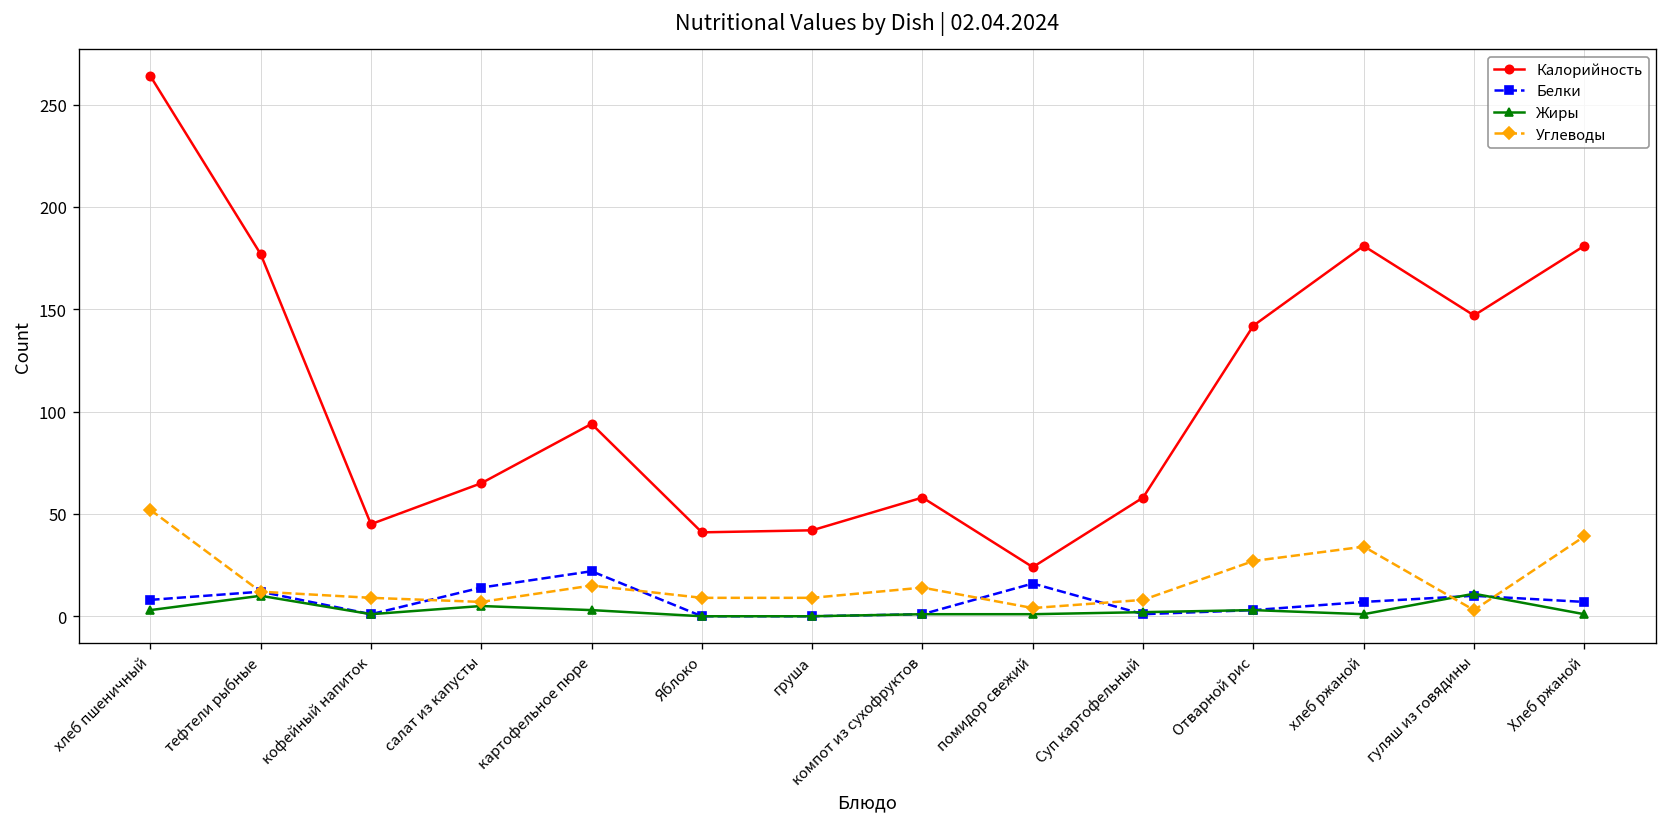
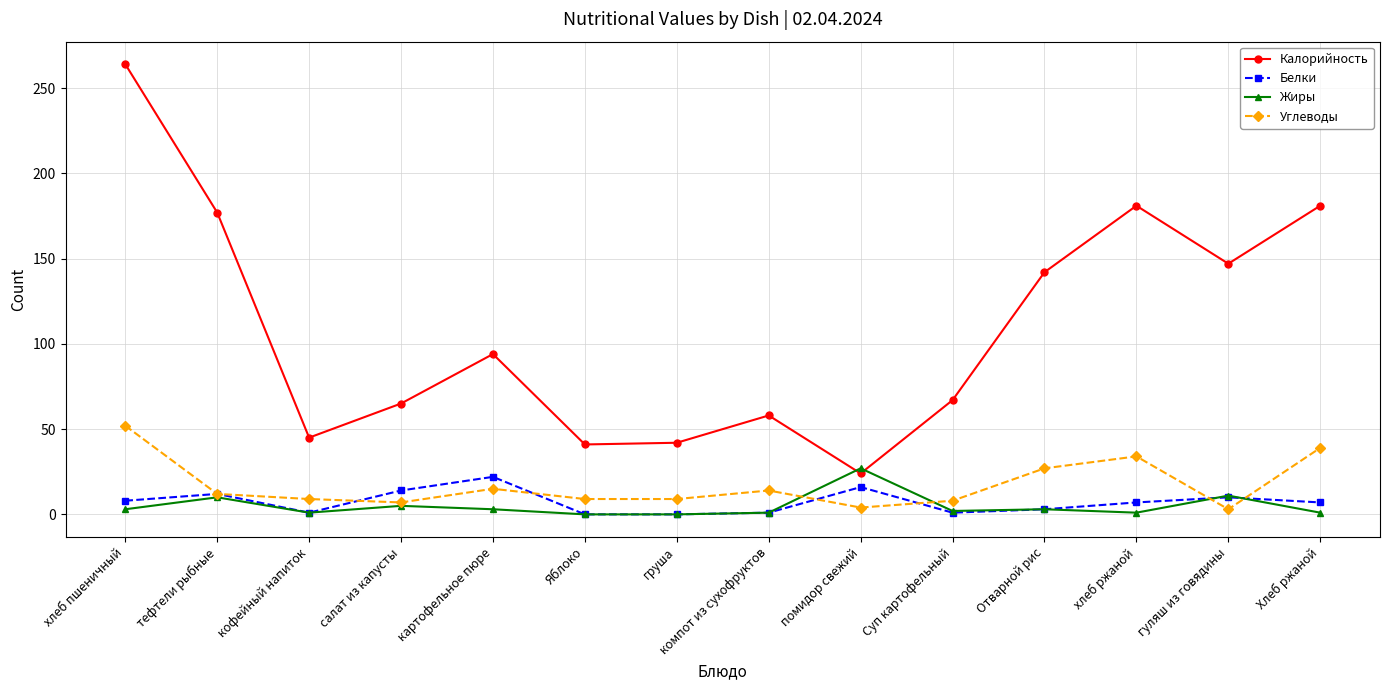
  {
    "Калорийность": {
      "хлеб пшеничный": 264,
      "тефтели рыбные": 177,
      "кофейный напиток": 45,
      "салат из капусты": 65,
      "картофельное пюре": 94,
      "Яблоко": 41,
      "груша": 42,
      "компот из сухофруктов": 58,
      "помидор свежий": 24,
-     "Суп картофельный": 58,
+     "Суп картофельный": 67,
      "Отварной рис": 142,
      "хлеб ржаной": 181,
      "гуляш из говядины": 147,
      "Хлеб ржаной": 181
    },
    "Белки": {
      "хлеб пшеничный": 8,
      "салат из капусты": 14,
      "картофельное пюре": 22,
      "помидор свежий": 16,
      "хлеб ржаной": 7,
      "Хлеб ржаной": 7
    },
    "Жиры": {
      "хлеб пшеничный": 3,
      "тефтели рыбные": 10,
      "салат из капусты": 5,
      "картофельное пюре": 3,
-     "помидор свежий": 1,
+     "помидор свежий": 27,
      "хлеб ржаной": 1,
      "Хлеб ржаной": 1
    },
    "Углеводы": {
      "хлеб пшеничный": 52,
      "кофейный напиток": 9,
      "салат из капусты": 7,
      "картофельное пюре": 15,
      "Яблоко": 9,
      "груша": 9,
      "компот из сухофруктов": 14,
      "помидор свежий": 4,
      "Суп картофельный": 8,
      "Отварной рис": 27,
      "хлеб ржаной": 34,
      "гуляш из говядины": 3,
      "Хлеб ржаной": 39
    }
  }
